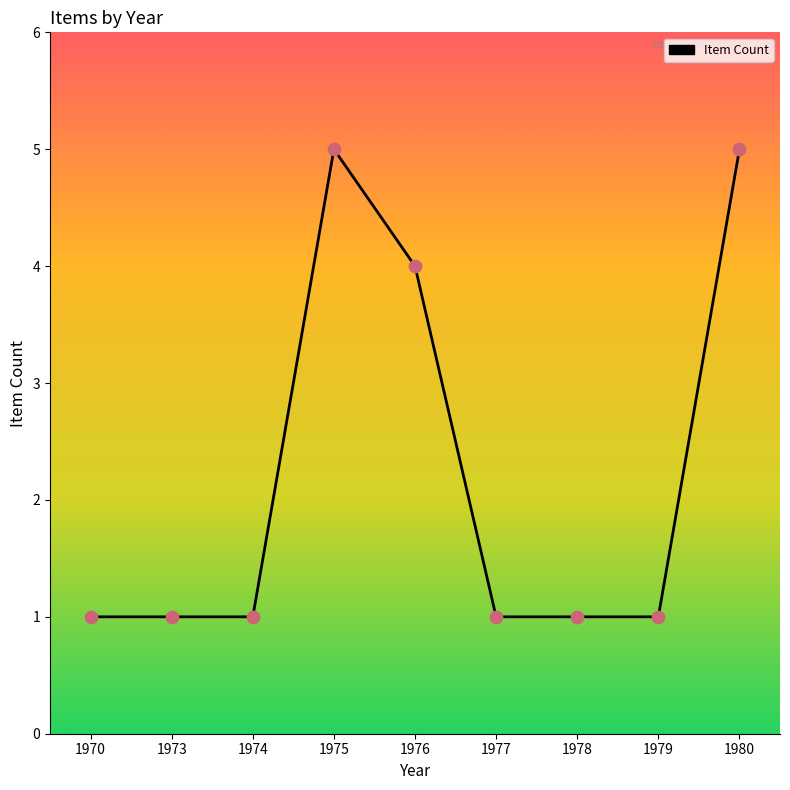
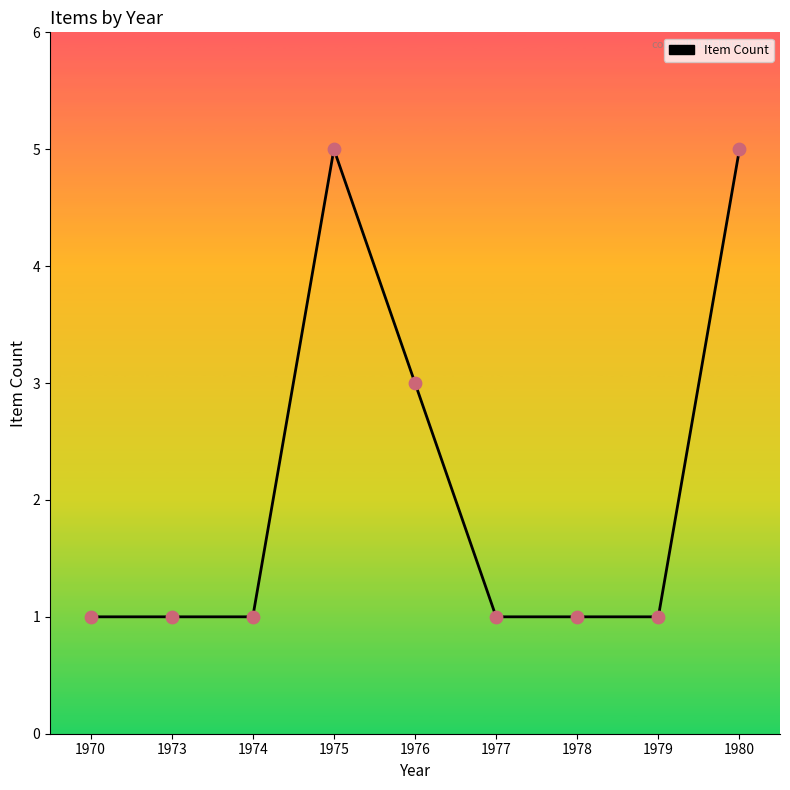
  {
    "1970": 1,
    "1973": 1,
    "1974": 1,
    "1975": 5,
-   "1976": 4,
+   "1976": 3,
    "1977": 1,
    "1978": 1,
    "1979": 1,
    "1980": 5
  }
